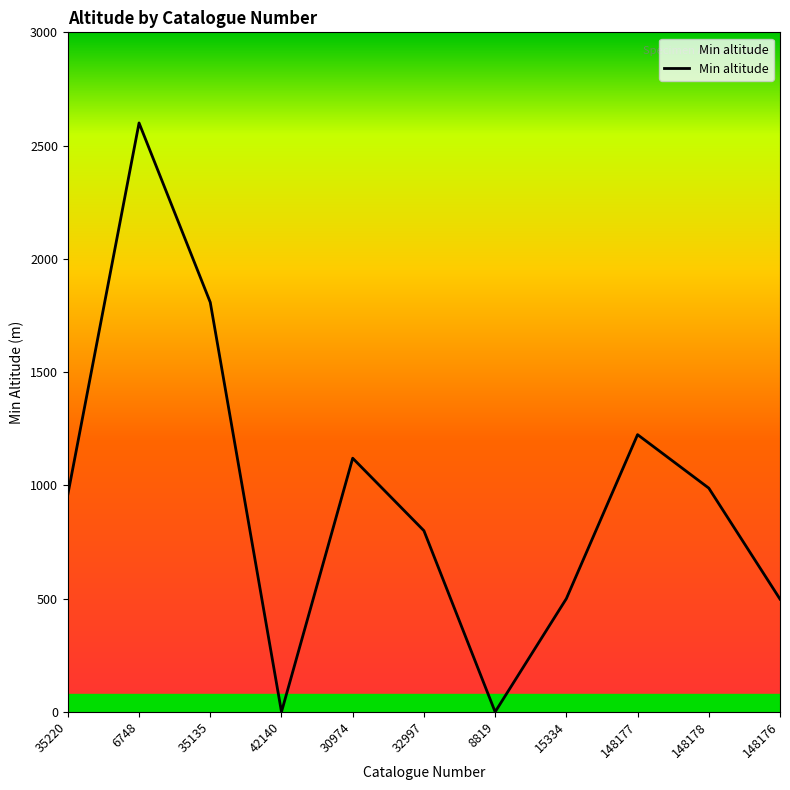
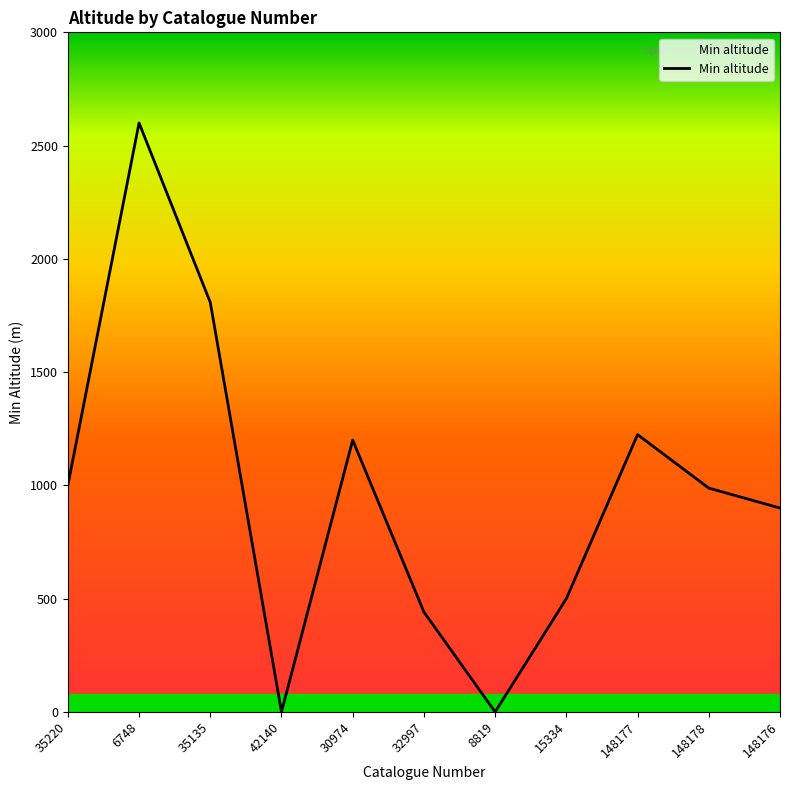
  {
-   "35220": 960,
+   "35220": 1000,
    "6748": 2600,
    "35135": 1810,
-   "30974": 1120,
-   "32997": 800,
+   "30974": 1200,
+   "32997": 440,
    "15334": 500,
    "148177": 1220,
    "148178": 990,
-   "148176": 500
+   "148176": 900
  }
